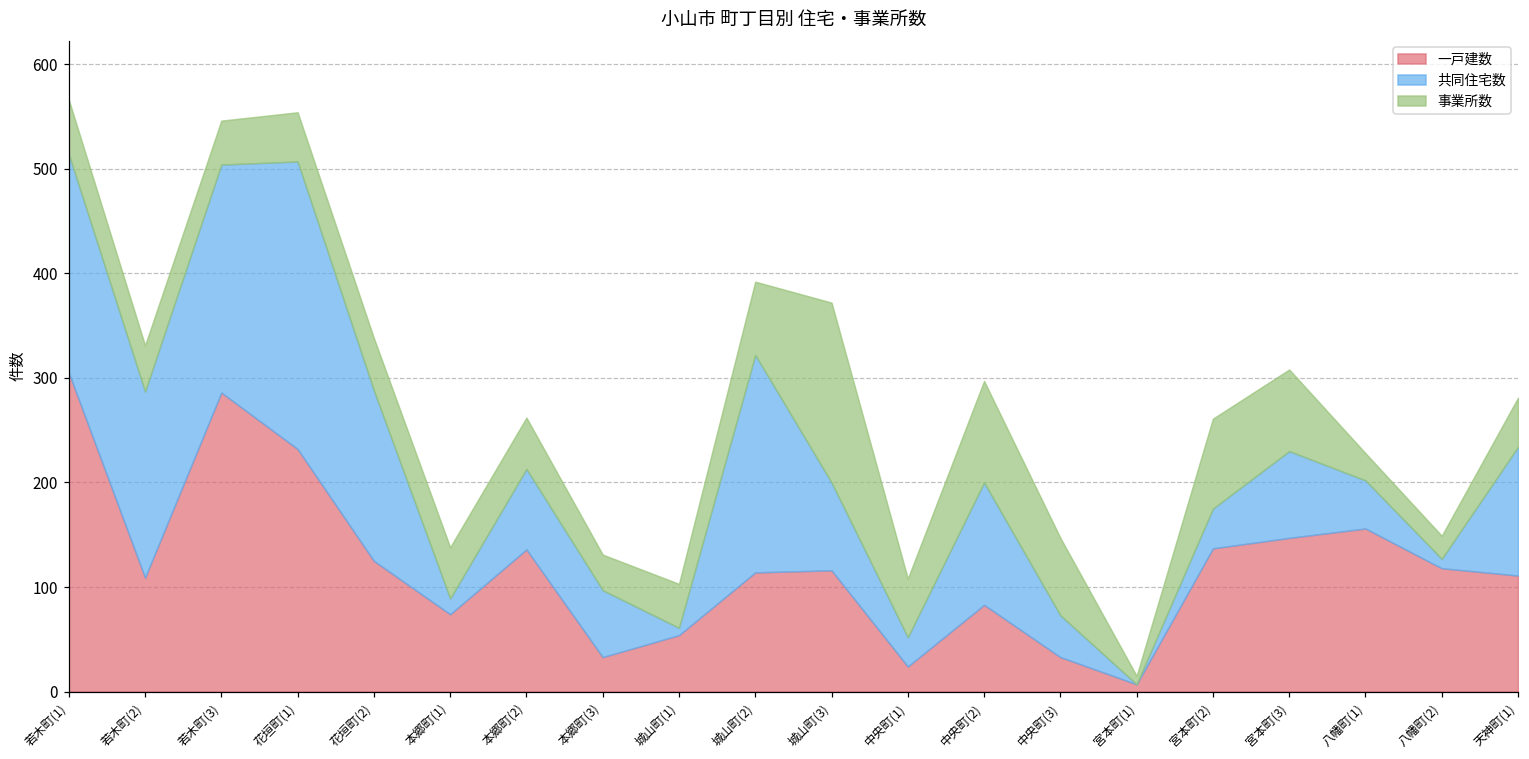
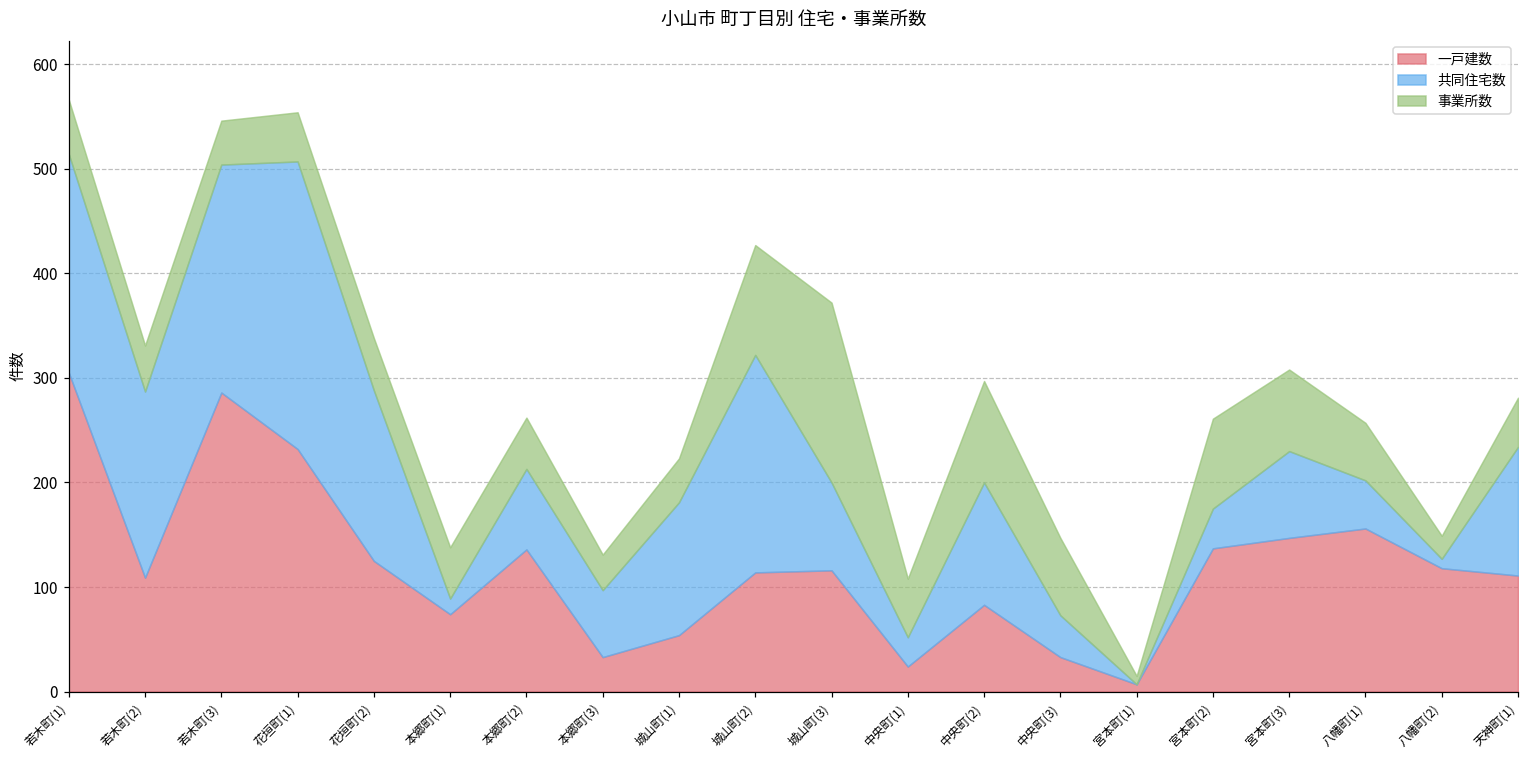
  {
    "一戸建数": {
      "若木町(1)": 310,
      "若木町(2)": 110,
      "若木町(3)": 290,
      "花垣町(1)": 230,
      "花垣町(2)": 130,
      "本郷町(1)": 70,
      "本郷町(2)": 140,
      "本郷町(3)": 30,
      "城山町(1)": 50,
      "城山町(2)": 110,
      "城山町(3)": 120,
      "中央町(1)": 20,
      "中央町(2)": 80,
      "中央町(3)": 30,
      "宮本町(2)": 140,
      "宮本町(3)": 150,
      "八幡町(1)": 160,
      "八幡町(2)": 120,
      "天神町(1)": 110
    },
    "共同住宅数": {
      "若木町(1)": 210,
      "若木町(2)": 180,
      "若木町(3)": 220,
      "花垣町(1)": 280,
      "花垣町(2)": 160,
      "本郷町(1)": 20,
      "本郷町(2)": 80,
      "本郷町(3)": 60,
-     "城山町(1)": 10,
+     "城山町(1)": 130,
      "城山町(2)": 210,
      "城山町(3)": 80,
      "中央町(1)": 30,
      "中央町(2)": 120,
      "中央町(3)": 40,
      "宮本町(2)": 40,
      "宮本町(3)": 80,
      "八幡町(1)": 50,
      "八幡町(2)": 10,
      "天神町(1)": 120
    },
    "事業所数": {
      "若木町(1)": 50,
      "若木町(2)": 40,
      "若木町(3)": 40,
      "花垣町(1)": 50,
      "花垣町(2)": 50,
      "本郷町(1)": 50,
      "本郷町(2)": 50,
      "本郷町(3)": 30,
      "城山町(1)": 40,
-     "城山町(2)": 70,
+     "城山町(2)": 110,
      "城山町(3)": 170,
      "中央町(1)": 60,
      "中央町(2)": 100,
      "中央町(3)": 70,
      "宮本町(1)": 10,
      "宮本町(2)": 90,
      "宮本町(3)": 80,
-     "八幡町(1)": 30,
+     "八幡町(1)": 60,
      "八幡町(2)": 20,
      "天神町(1)": 50
    }
  }
